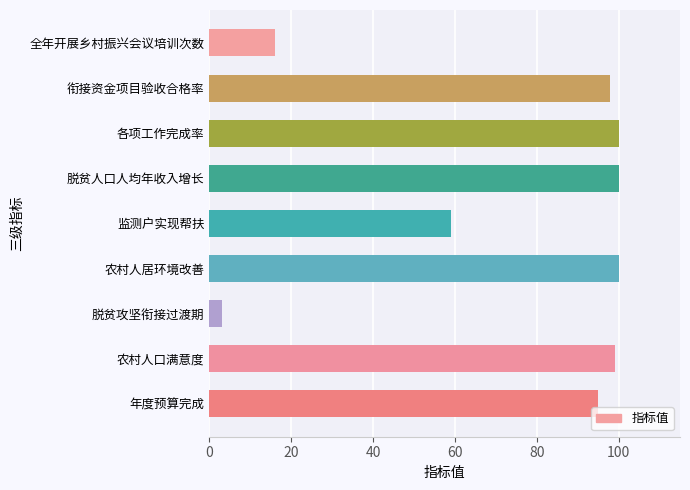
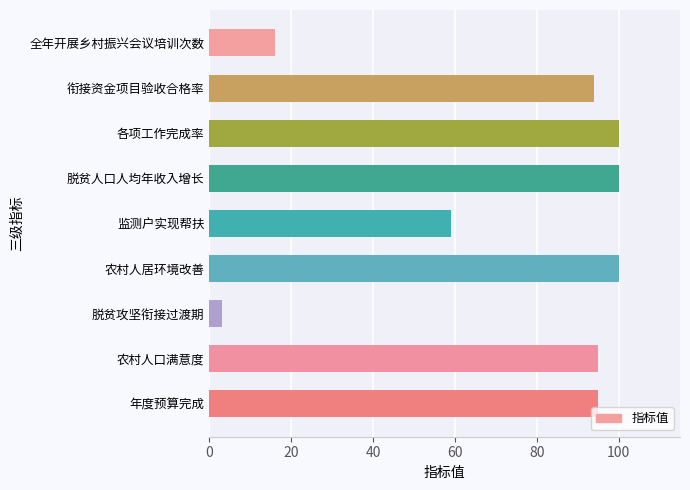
  {
    "全年开展乡村振兴会议培训次数": 16,
-   "衔接资金项目验收合格率": 98,
+   "衔接资金项目验收合格率": 94,
    "各项工作完成率": 100,
    "脱贫人口人均年收入增长": 100,
    "监测户实现帮扶": 59,
    "农村人居环境改善": 100,
    "脱贫攻坚衔接过渡期": 3,
-   "农村人口满意度": 99,
+   "农村人口满意度": 95,
    "年度预算完成": 95
  }
